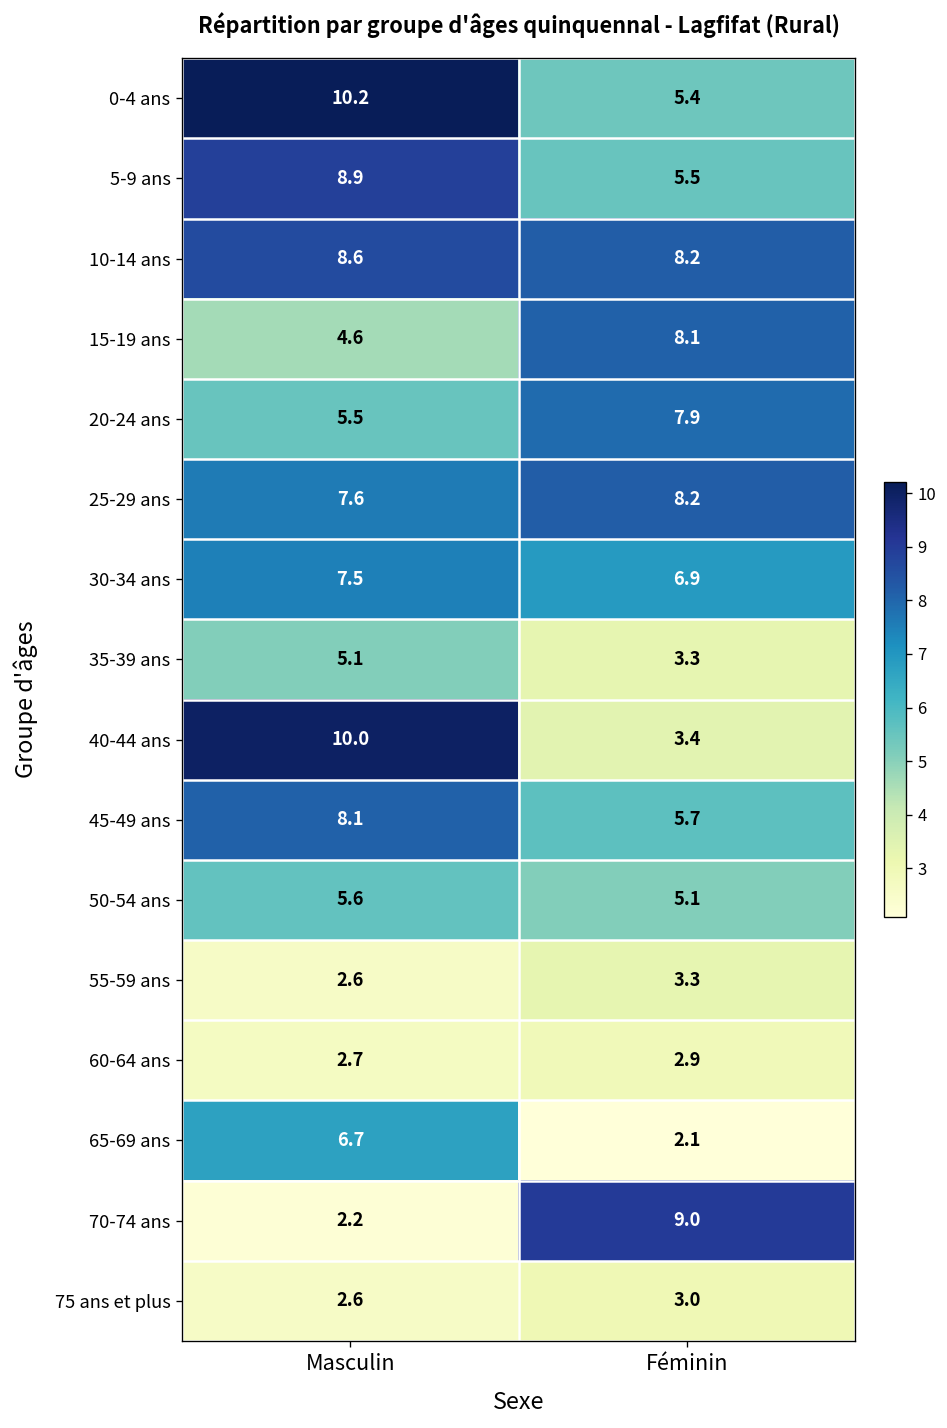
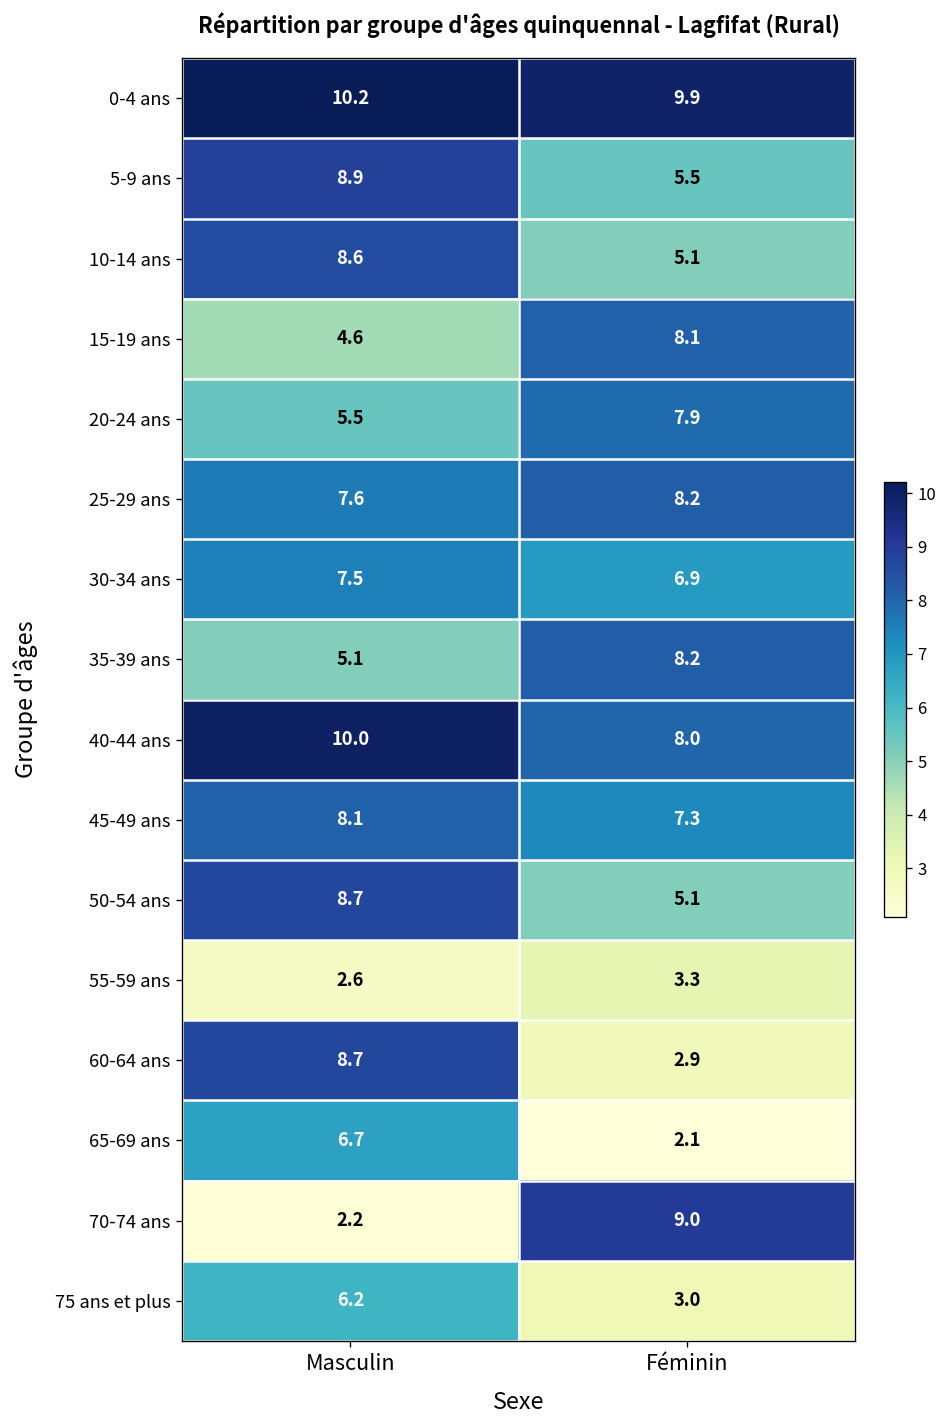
  {
    "0-4 ans": {
      "Masculin": 10.2,
-     "Féminin": 5.4
+     "Féminin": 9.9
    },
    "5-9 ans": {
      "Masculin": 8.9,
      "Féminin": 5.5
    },
    "10-14 ans": {
      "Masculin": 8.6,
-     "Féminin": 8.2
+     "Féminin": 5.1
    },
    "15-19 ans": {
      "Masculin": 4.6,
      "Féminin": 8.1
    },
    "20-24 ans": {
      "Masculin": 5.5,
      "Féminin": 7.9
    },
    "25-29 ans": {
      "Masculin": 7.6,
      "Féminin": 8.2
    },
    "30-34 ans": {
      "Masculin": 7.5,
      "Féminin": 6.9
    },
    "35-39 ans": {
      "Masculin": 5.1,
-     "Féminin": 3.3
+     "Féminin": 8.2
    },
    "40-44 ans": {
      "Masculin": 10.0,
-     "Féminin": 3.4
+     "Féminin": 8.0
    },
    "45-49 ans": {
      "Masculin": 8.1,
-     "Féminin": 5.7
+     "Féminin": 7.3
    },
    "50-54 ans": {
-     "Masculin": 5.6,
+     "Masculin": 8.7,
      "Féminin": 5.1
    },
    "55-59 ans": {
      "Masculin": 2.6,
      "Féminin": 3.3
    },
    "60-64 ans": {
-     "Masculin": 2.7,
+     "Masculin": 8.7,
      "Féminin": 2.9
    },
    "65-69 ans": {
      "Masculin": 6.7,
      "Féminin": 2.1
    },
    "70-74 ans": {
      "Masculin": 2.2,
      "Féminin": 9.0
    },
    "75 ans et plus": {
-     "Masculin": 2.6,
+     "Masculin": 6.2,
      "Féminin": 3.0
    }
  }
